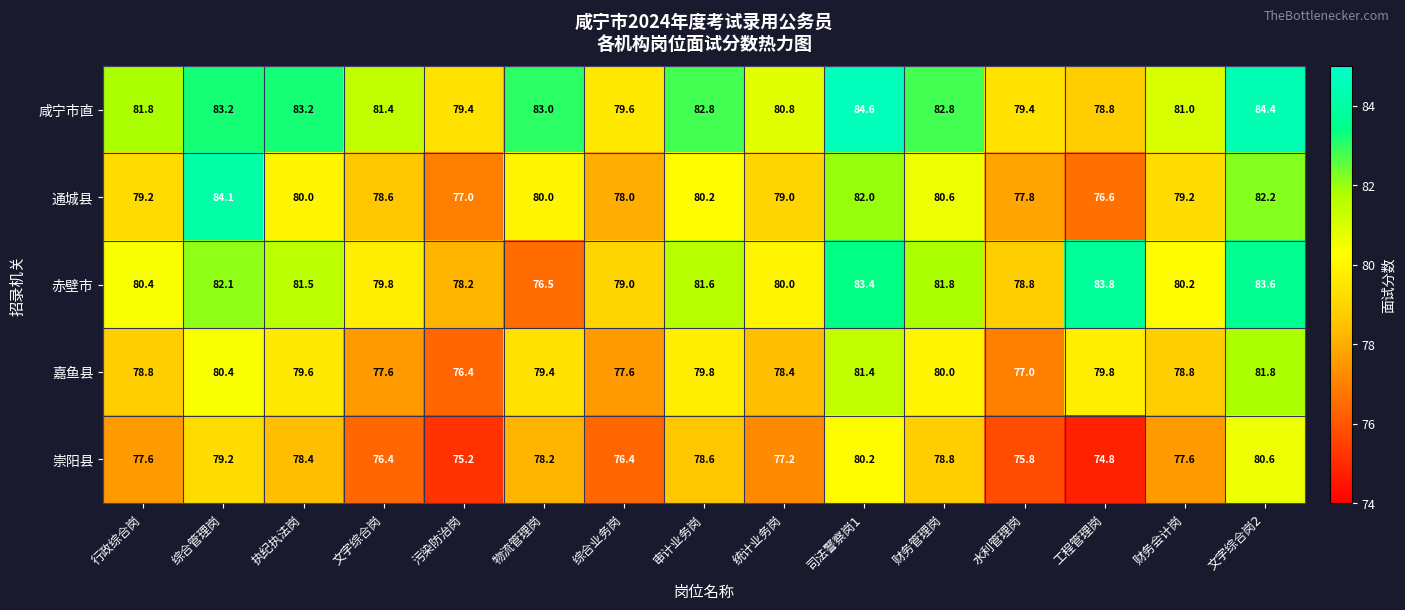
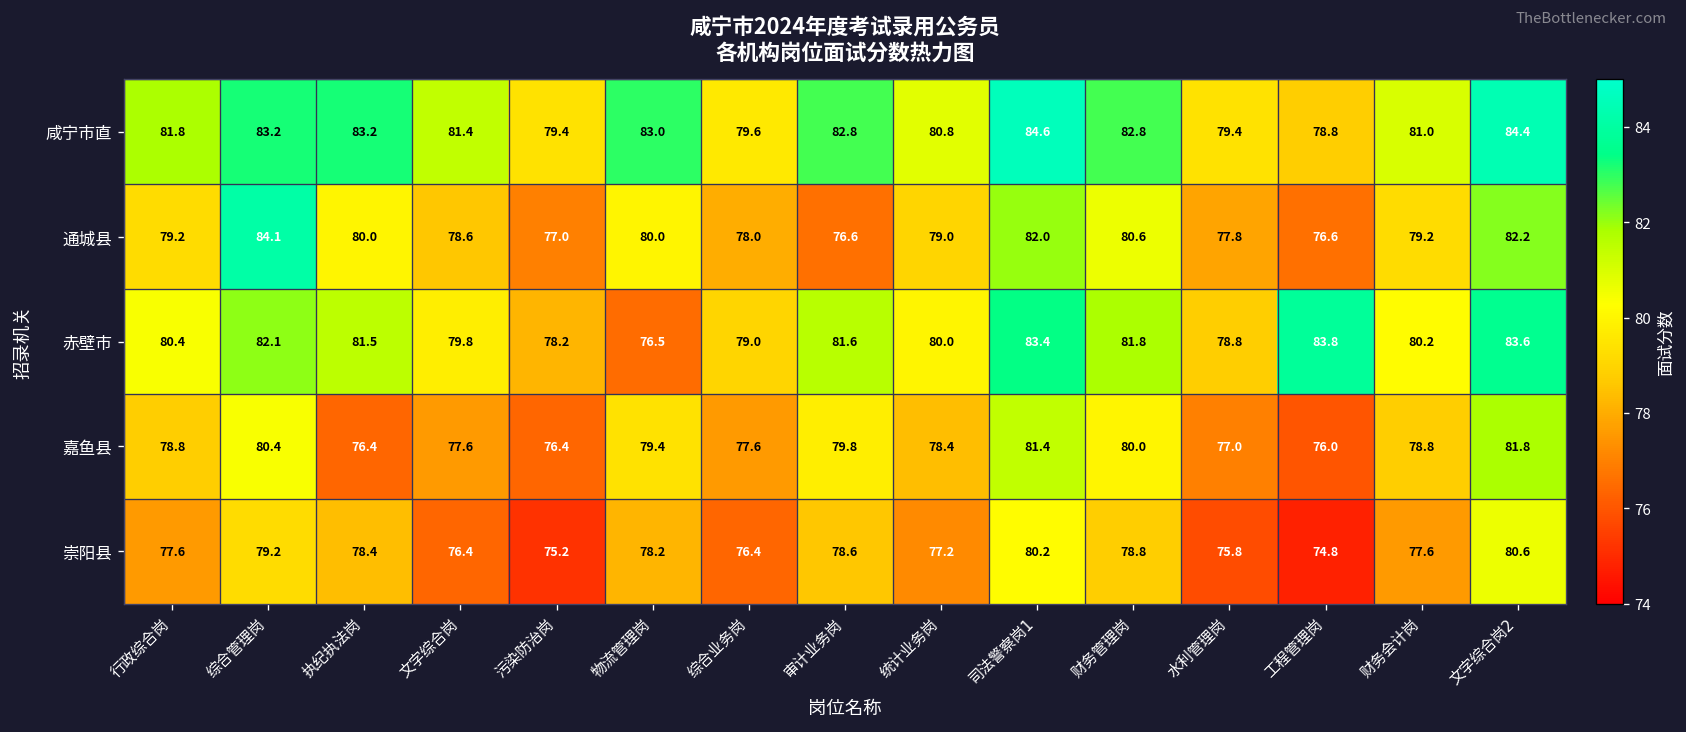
  {
    "咸宁市直": {
      "行政综合岗": 81.8,
      "综合管理岗": 83.2,
      "执纪执法岗": 83.2,
      "文字综合岗": 81.4,
      "污染防治岗": 79.4,
      "物流管理岗": 83.0,
      "综合业务岗": 79.6,
      "审计业务岗": 82.8,
      "统计业务岗": 80.8,
      "司法警察岗1": 84.6,
      "财务管理岗": 82.8,
      "水利管理岗": 79.4,
      "工程管理岗": 78.8,
      "财务会计岗": 81.0,
      "文字综合岗2": 84.4
    },
    "通城县": {
      "行政综合岗": 79.2,
      "综合管理岗": 84.1,
      "执纪执法岗": 80.0,
      "文字综合岗": 78.6,
      "污染防治岗": 77.0,
      "物流管理岗": 80.0,
      "综合业务岗": 78.0,
-     "审计业务岗": 80.2,
+     "审计业务岗": 76.6,
      "统计业务岗": 79.0,
      "司法警察岗1": 82.0,
      "财务管理岗": 80.6,
      "水利管理岗": 77.8,
      "工程管理岗": 76.6,
      "财务会计岗": 79.2,
      "文字综合岗2": 82.2
    },
    "赤壁市": {
      "行政综合岗": 80.4,
      "综合管理岗": 82.1,
      "执纪执法岗": 81.5,
      "文字综合岗": 79.8,
      "污染防治岗": 78.2,
      "物流管理岗": 76.5,
      "综合业务岗": 79.0,
      "审计业务岗": 81.6,
      "统计业务岗": 80.0,
      "司法警察岗1": 83.4,
      "财务管理岗": 81.8,
      "水利管理岗": 78.8,
      "工程管理岗": 83.8,
      "财务会计岗": 80.2,
      "文字综合岗2": 83.6
    },
    "嘉鱼县": {
      "行政综合岗": 78.8,
      "综合管理岗": 80.4,
-     "执纪执法岗": 79.6,
+     "执纪执法岗": 76.4,
      "文字综合岗": 77.6,
      "污染防治岗": 76.4,
      "物流管理岗": 79.4,
      "综合业务岗": 77.6,
      "审计业务岗": 79.8,
      "统计业务岗": 78.4,
      "司法警察岗1": 81.4,
      "财务管理岗": 80.0,
      "水利管理岗": 77.0,
-     "工程管理岗": 79.8,
+     "工程管理岗": 76.0,
      "财务会计岗": 78.8,
      "文字综合岗2": 81.8
    },
    "崇阳县": {
      "行政综合岗": 77.6,
      "综合管理岗": 79.2,
      "执纪执法岗": 78.4,
      "文字综合岗": 76.4,
      "污染防治岗": 75.2,
      "物流管理岗": 78.2,
      "综合业务岗": 76.4,
      "审计业务岗": 78.6,
      "统计业务岗": 77.2,
      "司法警察岗1": 80.2,
      "财务管理岗": 78.8,
      "水利管理岗": 75.8,
      "工程管理岗": 74.8,
      "财务会计岗": 77.6,
      "文字综合岗2": 80.6
    }
  }
